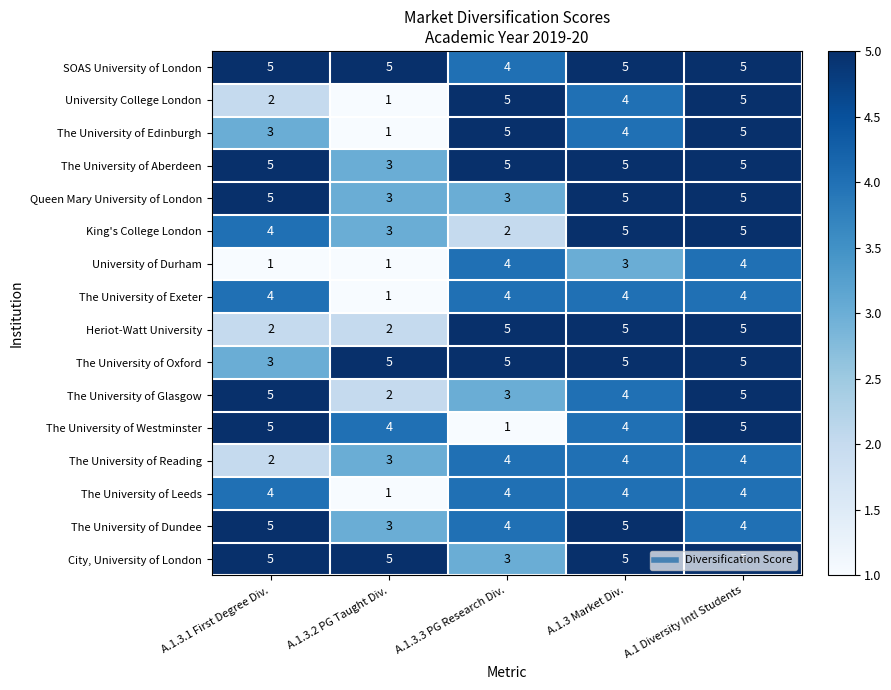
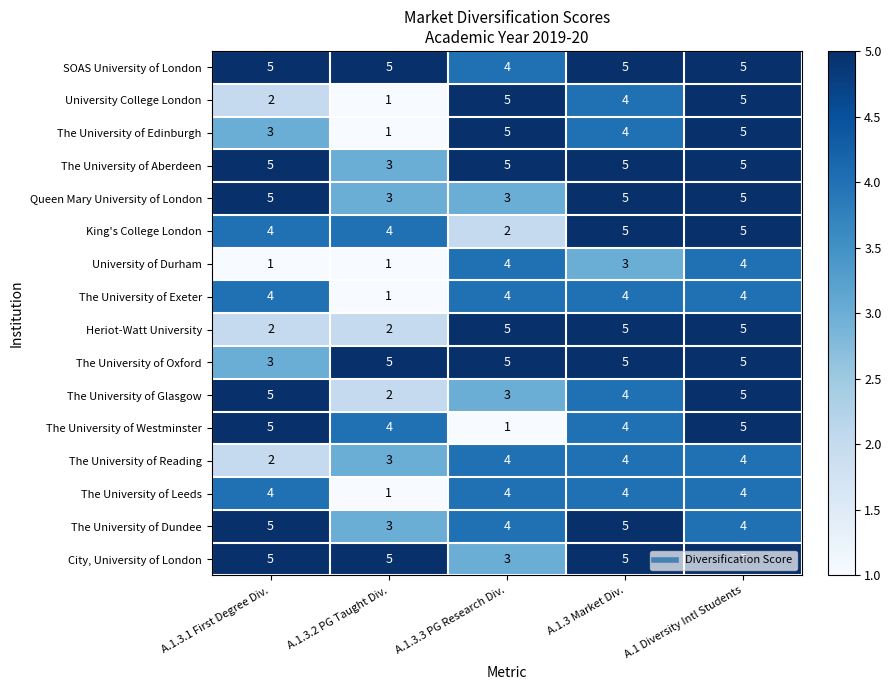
  {
    "SOAS University of London": {
      "A.1.3.1 First Degree Div.": 5,
      "A.1.3.2 PG Taught Div.": 5,
      "A.1.3.3 PG Research Div.": 4,
      "A.1.3 Market Div.": 5,
      "A.1 Diversity Intl Students": 5
    },
    "University College London": {
      "A.1.3.1 First Degree Div.": 2,
      "A.1.3.2 PG Taught Div.": 1,
      "A.1.3.3 PG Research Div.": 5,
      "A.1.3 Market Div.": 4,
      "A.1 Diversity Intl Students": 5
    },
    "The University of Edinburgh": {
      "A.1.3.1 First Degree Div.": 3,
      "A.1.3.2 PG Taught Div.": 1,
      "A.1.3.3 PG Research Div.": 5,
      "A.1.3 Market Div.": 4,
      "A.1 Diversity Intl Students": 5
    },
    "The University of Aberdeen": {
      "A.1.3.1 First Degree Div.": 5,
      "A.1.3.2 PG Taught Div.": 3,
      "A.1.3.3 PG Research Div.": 5,
      "A.1.3 Market Div.": 5,
      "A.1 Diversity Intl Students": 5
    },
    "Queen Mary University of London": {
      "A.1.3.1 First Degree Div.": 5,
      "A.1.3.2 PG Taught Div.": 3,
      "A.1.3.3 PG Research Div.": 3,
      "A.1.3 Market Div.": 5,
      "A.1 Diversity Intl Students": 5
    },
    "King's College London": {
      "A.1.3.1 First Degree Div.": 4,
-     "A.1.3.2 PG Taught Div.": 3,
+     "A.1.3.2 PG Taught Div.": 4,
      "A.1.3.3 PG Research Div.": 2,
      "A.1.3 Market Div.": 5,
      "A.1 Diversity Intl Students": 5
    },
    "University of Durham": {
      "A.1.3.1 First Degree Div.": 1,
      "A.1.3.2 PG Taught Div.": 1,
      "A.1.3.3 PG Research Div.": 4,
      "A.1.3 Market Div.": 3,
      "A.1 Diversity Intl Students": 4
    },
    "The University of Exeter": {
      "A.1.3.1 First Degree Div.": 4,
      "A.1.3.2 PG Taught Div.": 1,
      "A.1.3.3 PG Research Div.": 4,
      "A.1.3 Market Div.": 4,
      "A.1 Diversity Intl Students": 4
    },
    "Heriot-Watt University": {
      "A.1.3.1 First Degree Div.": 2,
      "A.1.3.2 PG Taught Div.": 2,
      "A.1.3.3 PG Research Div.": 5,
      "A.1.3 Market Div.": 5,
      "A.1 Diversity Intl Students": 5
    },
    "The University of Oxford": {
      "A.1.3.1 First Degree Div.": 3,
      "A.1.3.2 PG Taught Div.": 5,
      "A.1.3.3 PG Research Div.": 5,
      "A.1.3 Market Div.": 5,
      "A.1 Diversity Intl Students": 5
    },
    "The University of Glasgow": {
      "A.1.3.1 First Degree Div.": 5,
      "A.1.3.2 PG Taught Div.": 2,
      "A.1.3.3 PG Research Div.": 3,
      "A.1.3 Market Div.": 4,
      "A.1 Diversity Intl Students": 5
    },
    "The University of Westminster": {
      "A.1.3.1 First Degree Div.": 5,
      "A.1.3.2 PG Taught Div.": 4,
      "A.1.3.3 PG Research Div.": 1,
      "A.1.3 Market Div.": 4,
      "A.1 Diversity Intl Students": 5
    },
    "The University of Reading": {
      "A.1.3.1 First Degree Div.": 2,
      "A.1.3.2 PG Taught Div.": 3,
      "A.1.3.3 PG Research Div.": 4,
      "A.1.3 Market Div.": 4,
      "A.1 Diversity Intl Students": 4
    },
    "The University of Leeds": {
      "A.1.3.1 First Degree Div.": 4,
      "A.1.3.2 PG Taught Div.": 1,
      "A.1.3.3 PG Research Div.": 4,
      "A.1.3 Market Div.": 4,
      "A.1 Diversity Intl Students": 4
    },
    "The University of Dundee": {
      "A.1.3.1 First Degree Div.": 5,
      "A.1.3.2 PG Taught Div.": 3,
      "A.1.3.3 PG Research Div.": 4,
      "A.1.3 Market Div.": 5,
      "A.1 Diversity Intl Students": 4
    },
    "City, University of London": {
      "A.1.3.1 First Degree Div.": 5,
      "A.1.3.2 PG Taught Div.": 5,
      "A.1.3.3 PG Research Div.": 3,
      "A.1.3 Market Div.": 5
    }
  }
